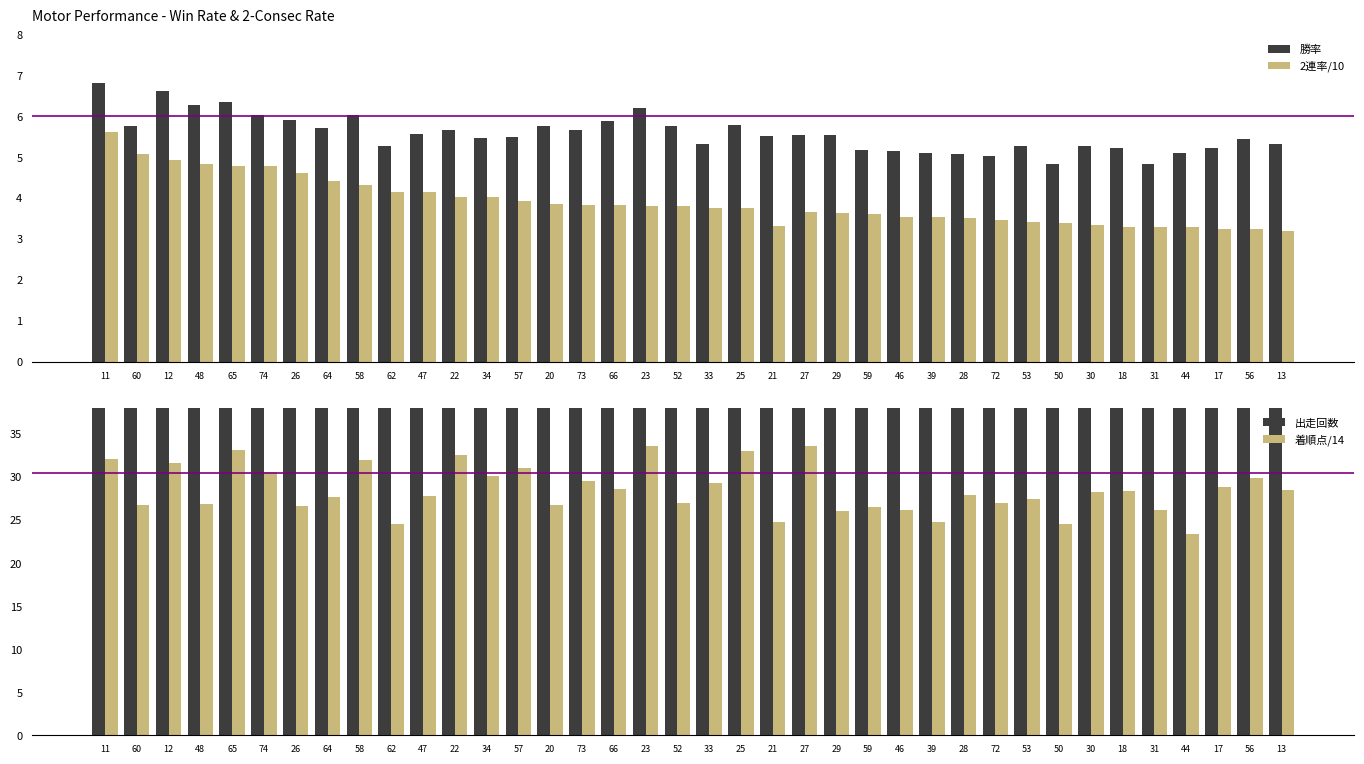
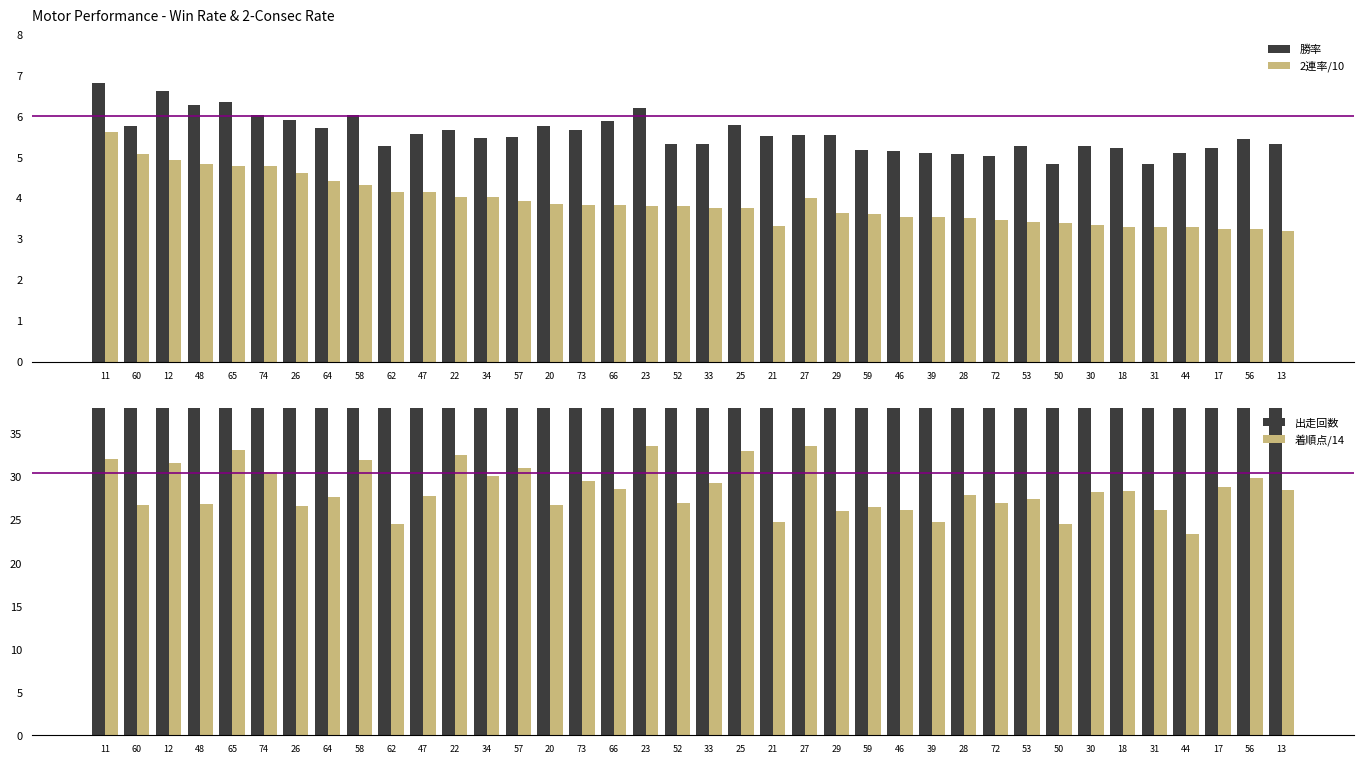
  {
    "Motor Performance - Win Rate & 2-Consec Rate": {
      "勝率": {
        "11": 6.8,
        "60": 5.8,
        "12": 6.6,
        "48": 6.3,
        "65": 6.4,
        "74": 6.0,
        "26": 5.9,
        "64": 5.7,
        "58": 6.0,
        "62": 5.3,
        "47": 5.6,
        "22": 5.7,
        "34": 5.5,
        "57": 5.5,
        "20": 5.8,
        "73": 5.7,
        "66": 5.9,
        "23": 6.2,
-       "52": 5.8,
+       "52": 5.3,
        "33": 5.3,
        "25": 5.8,
        "21": 5.5,
        "27": 5.5,
        "29": 5.5,
        "59": 5.2,
        "46": 5.2,
        "39": 5.1,
        "28": 5.1,
        "72": 5.0,
        "53": 5.3,
        "50": 4.8,
        "30": 5.3,
        "18": 5.2,
        "31": 4.8,
        "44": 5.1,
        "17": 5.2,
        "56": 5.4,
        "13": 5.3
      },
      "2連率/10": {
        "11": 5.6,
        "60": 5.1,
        "12": 4.9,
        "48": 4.8,
        "65": 4.8,
        "74": 4.8,
        "26": 4.6,
        "64": 4.4,
        "58": 4.3,
        "62": 4.2,
        "47": 4.1,
        "22": 4.0,
        "34": 4.0,
        "57": 3.9,
        "20": 3.8,
        "73": 3.8,
        "66": 3.8,
        "23": 3.8,
        "52": 3.8,
        "33": 3.8,
        "25": 3.8,
        "21": 3.3,
-       "27": 3.6,
+       "27": 4.0,
        "29": 3.6,
        "59": 3.6,
        "46": 3.5,
        "39": 3.5,
        "28": 3.5,
        "72": 3.5,
        "53": 3.4,
        "50": 3.4,
        "30": 3.3,
        "18": 3.3,
        "31": 3.3,
        "44": 3.3,
        "17": 3.2,
        "56": 3.2,
        "13": 3.2
      }
    }
  }
